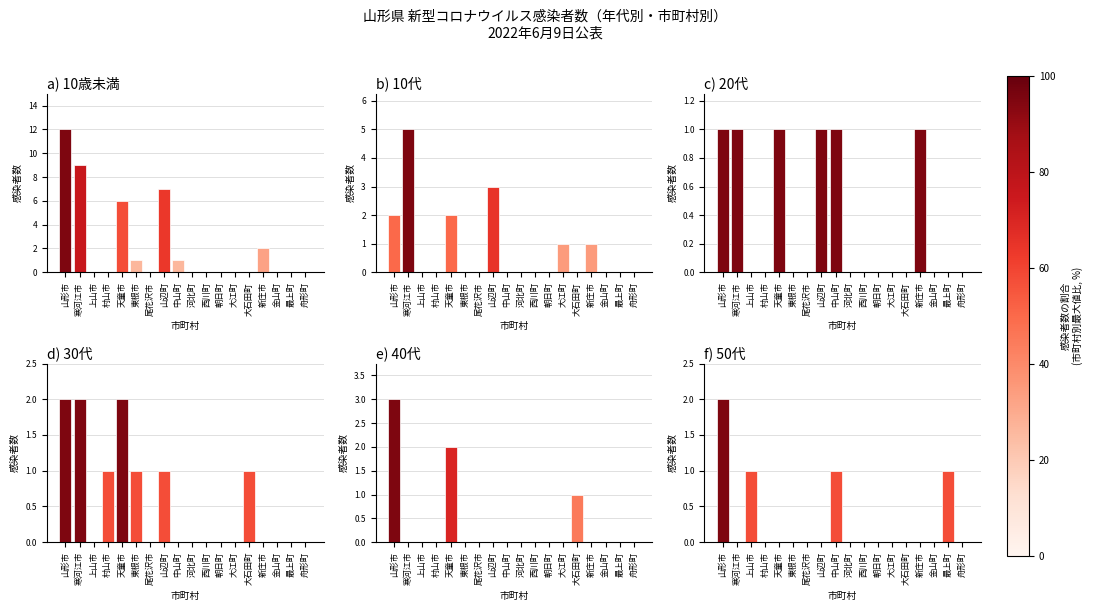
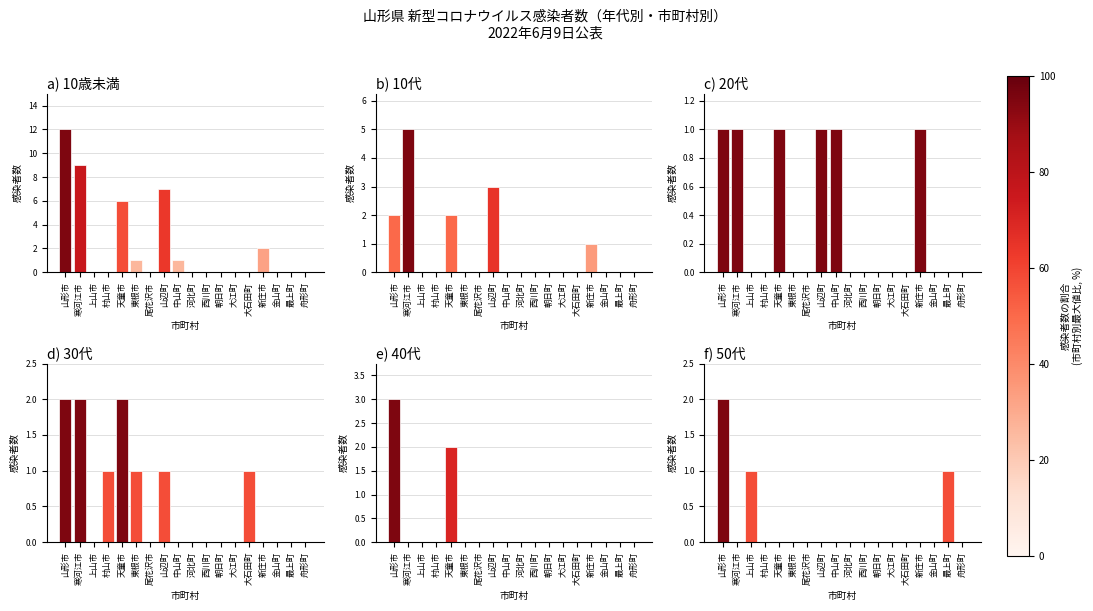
  {
    "a) 10歳未満": {
      "山形市": 12.0,
      "寒河江市": 9.0,
      "上山市": 0.0,
      "村山市": 0.0,
      "天童市": 6.0,
      "東根市": 1.0,
      "尾花沢市": 0.0,
      "山辺町": 7.0,
      "中山町": 1.0,
      "河北町": 0.0,
      "西川町": 0.0,
      "朝日町": 0.0,
      "大江町": 0.0,
      "大石田町": 0.0,
      "新庄市": 2.0,
      "金山町": 0.0,
      "最上町": 0.0,
      "舟形町": 0.0
    },
    "b) 10代": {
      "山形市": 2,
      "寒河江市": 5,
      "上山市": 0,
      "村山市": 0,
      "天童市": 2,
      "東根市": 0,
      "尾花沢市": 0,
      "山辺町": 3,
      "中山町": 0,
      "河北町": 0,
      "西川町": 0,
      "朝日町": 0,
-     "大江町": 1,
+     "大江町": 0,
      "大石田町": 0,
      "新庄市": 1,
      "金山町": 0,
      "最上町": 0,
      "舟形町": 0
    },
    "c) 20代": {
      "山形市": 1.00,
      "寒河江市": 1.00,
      "上山市": 0.00,
      "村山市": 0.00,
      "天童市": 1.00,
      "東根市": 0.00,
      "尾花沢市": 0.00,
      "山辺町": 1.00,
      "中山町": 1.00,
      "河北町": 0.00,
      "西川町": 0.00,
      "朝日町": 0.00,
      "大江町": 0.00,
      "大石田町": 0.00,
      "新庄市": 1.00,
      "金山町": 0.00,
      "最上町": 0.00,
      "舟形町": 0.00
    },
    "d) 30代": {
      "山形市": 2.0,
      "寒河江市": 2.0,
      "上山市": 0.0,
      "村山市": 1.0,
      "天童市": 2.0,
      "東根市": 1.0,
      "尾花沢市": 0.0,
      "山辺町": 1.0,
      "中山町": 0.0,
      "河北町": 0.0,
      "西川町": 0.0,
      "朝日町": 0.0,
      "大江町": 0.0,
      "大石田町": 1.0,
      "新庄市": 0.0,
      "金山町": 0.0,
      "最上町": 0.0,
      "舟形町": 0.0
    },
    "e) 40代": {
      "山形市": 3,
      "寒河江市": 0,
      "上山市": 0,
      "村山市": 0,
      "天童市": 2,
      "東根市": 0,
      "尾花沢市": 0,
      "山辺町": 0,
      "中山町": 0,
      "河北町": 0,
      "西川町": 0,
      "朝日町": 0,
      "大江町": 0,
-     "大石田町": 1,
+     "大石田町": 0,
      "新庄市": 0,
      "金山町": 0,
      "最上町": 0,
      "舟形町": 0
    },
    "f) 50代": {
      "山形市": 2,
      "寒河江市": 0,
      "上山市": 1,
      "村山市": 0,
      "天童市": 0,
      "東根市": 0,
      "尾花沢市": 0,
      "山辺町": 0,
-     "中山町": 1,
+     "中山町": 0,
      "河北町": 0,
      "西川町": 0,
      "朝日町": 0,
      "大江町": 0,
      "大石田町": 0,
      "新庄市": 0,
      "金山町": 0,
      "最上町": 1,
      "舟形町": 0
    }
  }
